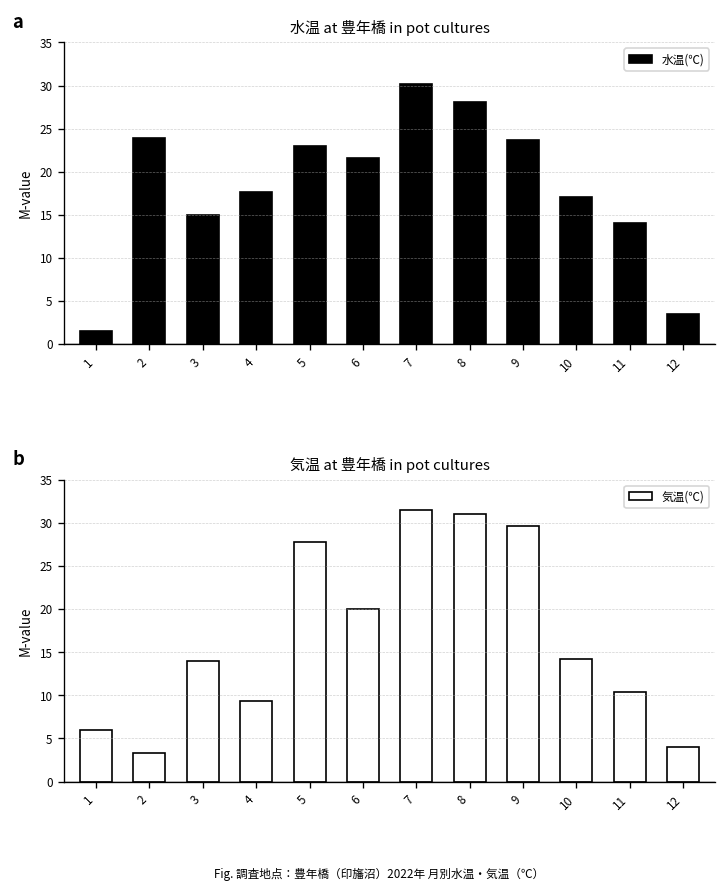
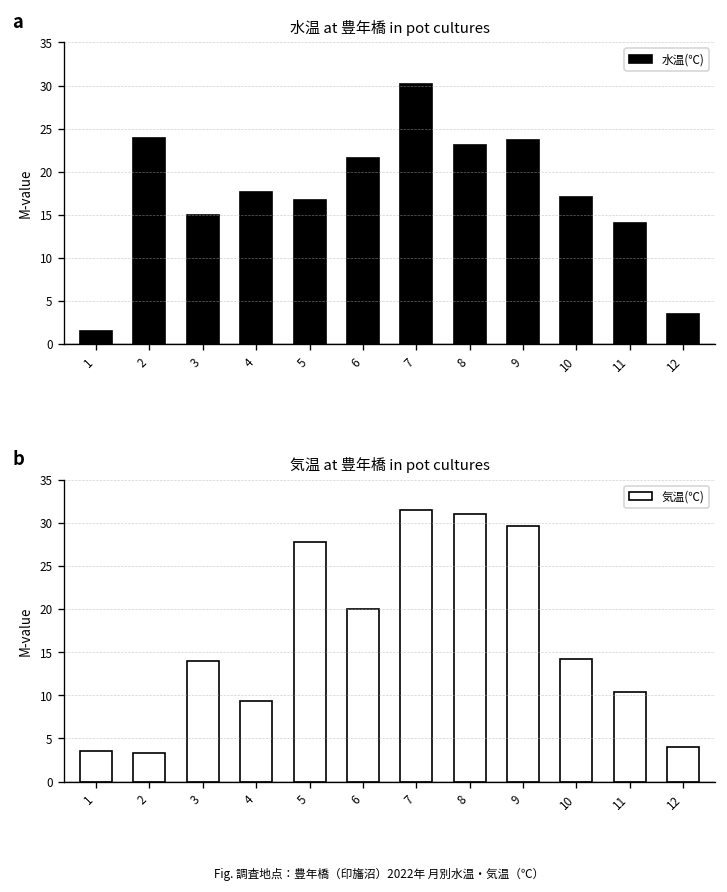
  {
    "水温 at 豊年橋 in pot cultures": {
      "1": 2,
      "2": 24,
      "3": 15,
      "4": 18,
-     "5": 23,
+     "5": 17,
      "6": 22,
      "7": 30,
-     "8": 28,
+     "8": 23,
      "9": 24,
      "10": 17,
      "11": 14,
      "12": 4
    },
    "気温 at 豊年橋 in pot cultures": {
-     "1": 6,
+     "1": 4,
      "2": 3,
      "3": 14,
      "4": 9,
      "5": 28,
      "6": 20,
      "7": 32,
      "8": 31,
      "9": 30,
      "10": 14,
      "11": 10,
      "12": 4
    }
  }
